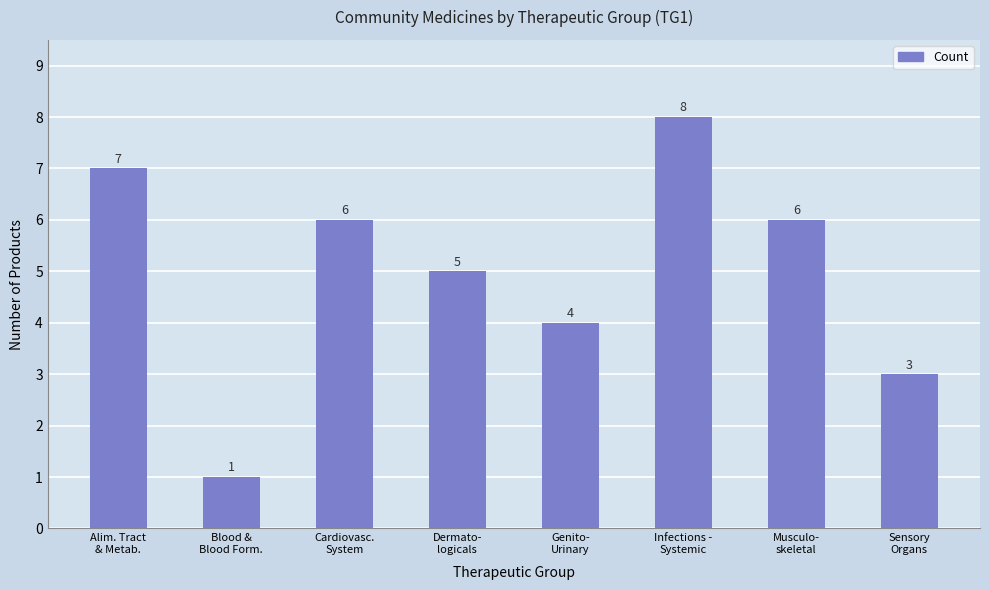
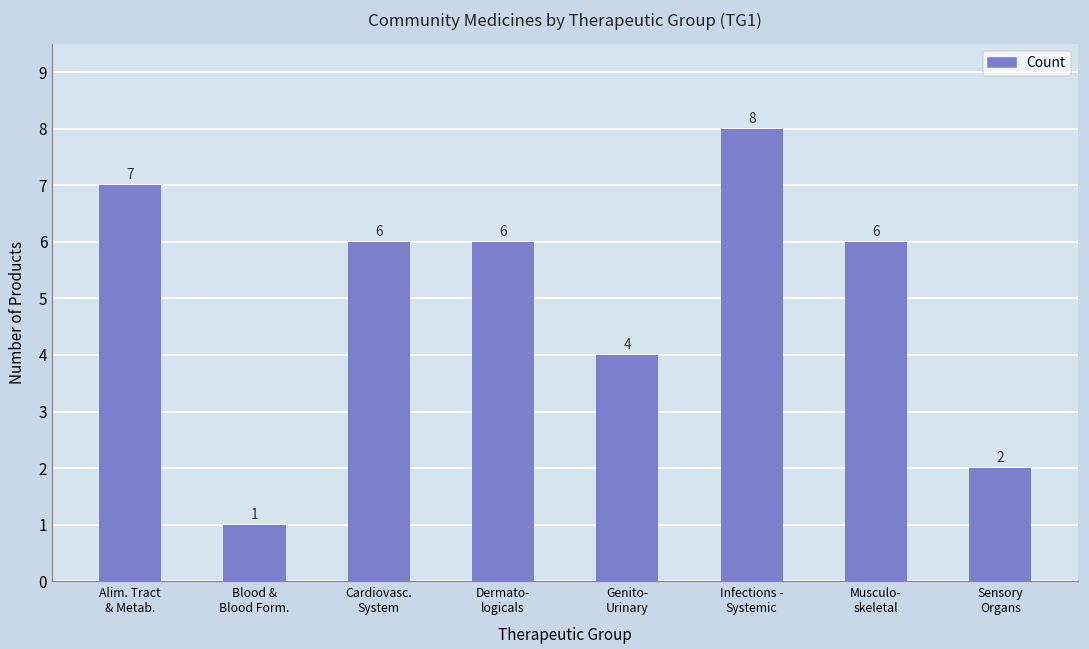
  {
    "Alim. Tract & Metab.": 7,
    "Blood & Blood Form.": 1,
    "Cardiovasc. System": 6,
-   "Dermato- logicals": 5,
+   "Dermato- logicals": 6,
    "Genito- Urinary": 4,
    "Infections - Systemic": 8,
    "Musculo- skeletal": 6,
-   "Sensory Organs": 3
+   "Sensory Organs": 2
  }
